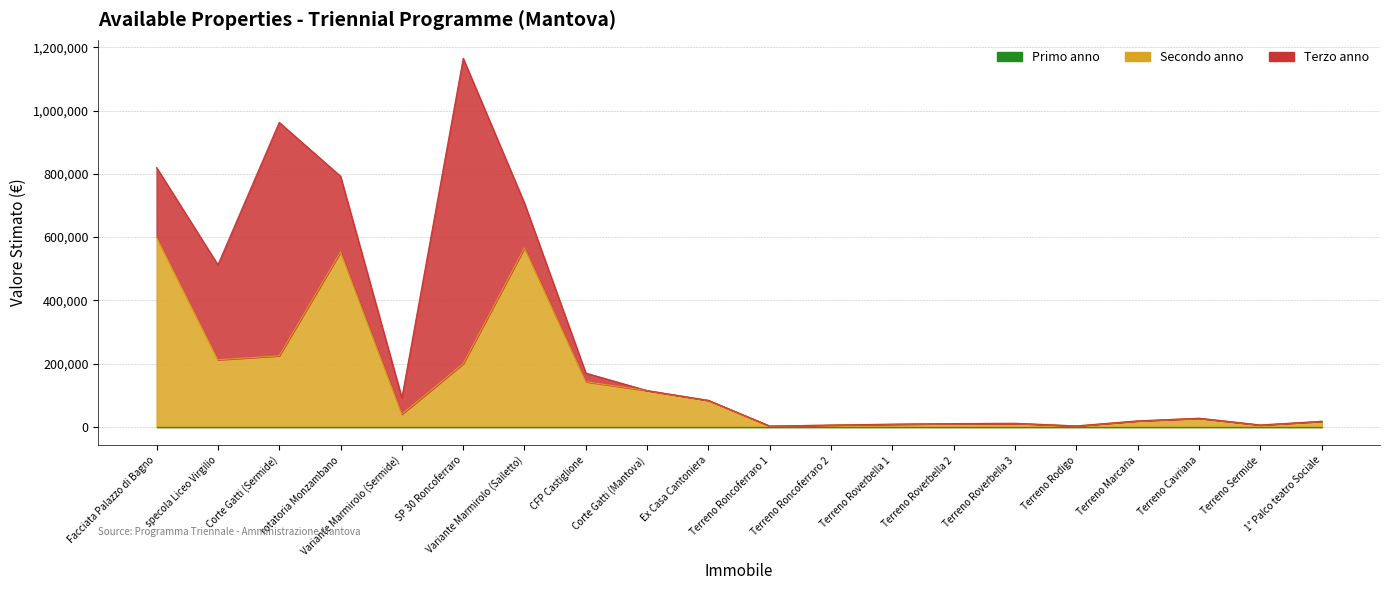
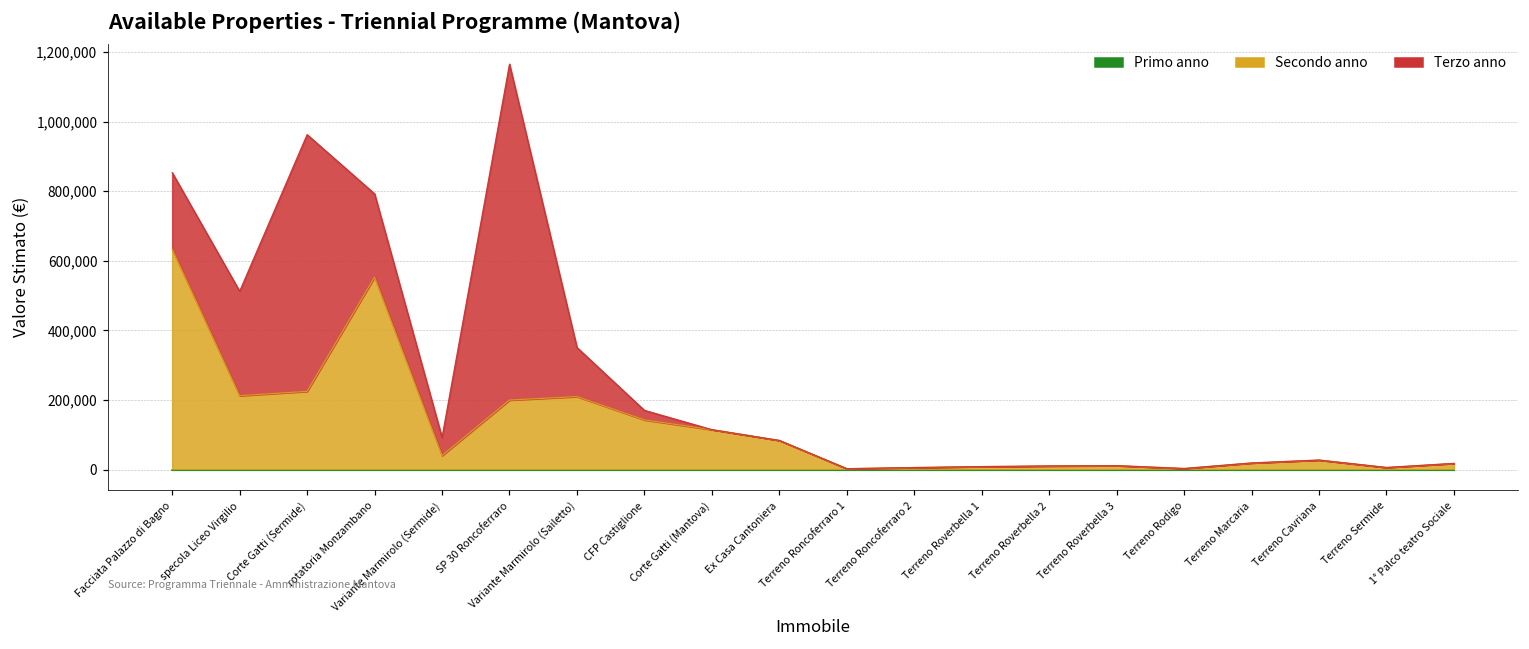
  {
    "Primo anno": {
      "Facciata Palazzo di Bagno": "0",
      "specola Liceo Virgilio": "0",
      "Corte Gatti (Sermide)": "0",
      "rotatoria Monzambano": "0",
      "Variante Marmirolo (Sermide)": "0",
      "SP 30 Roncoferraro": "0",
      "Variante Marmirolo (Sailetto)": "0",
      "CFP Castiglione": "0",
      "Corte Gatti (Mantova)": "0",
      "Ex Casa Cantoniera": "0",
      "Terreno Roverbella 1": "0",
      "Terreno Roverbella 2": "0",
      "Terreno Roverbella 3": "0",
      "Terreno Marcaria": "0",
      "Terreno Cavriana": "0",
      "1° Palco teatro Sociale": "0"
    },
    "Secondo anno": {
-     "Facciata Palazzo di Bagno": "600,000",
+     "Facciata Palazzo di Bagno": "630,000",
      "specola Liceo Virgilio": "210,000",
      "Corte Gatti (Sermide)": "230,000",
      "rotatoria Monzambano": "550,000",
      "Variante Marmirolo (Sermide)": "40,000",
      "SP 30 Roncoferraro": "200,000",
-     "Variante Marmirolo (Sailetto)": "570,000",
+     "Variante Marmirolo (Sailetto)": "210,000",
      "CFP Castiglione": "140,000"
    },
    "Terzo anno": {
      "Facciata Palazzo di Bagno": "220,000",
      "specola Liceo Virgilio": "300,000",
      "Corte Gatti (Sermide)": "740,000",
      "rotatoria Monzambano": "240,000",
      "Variante Marmirolo (Sermide)": "50,000",
      "SP 30 Roncoferraro": "970,000",
      "Variante Marmirolo (Sailetto)": "140,000",
      "CFP Castiglione": "30,000"
    }
  }
